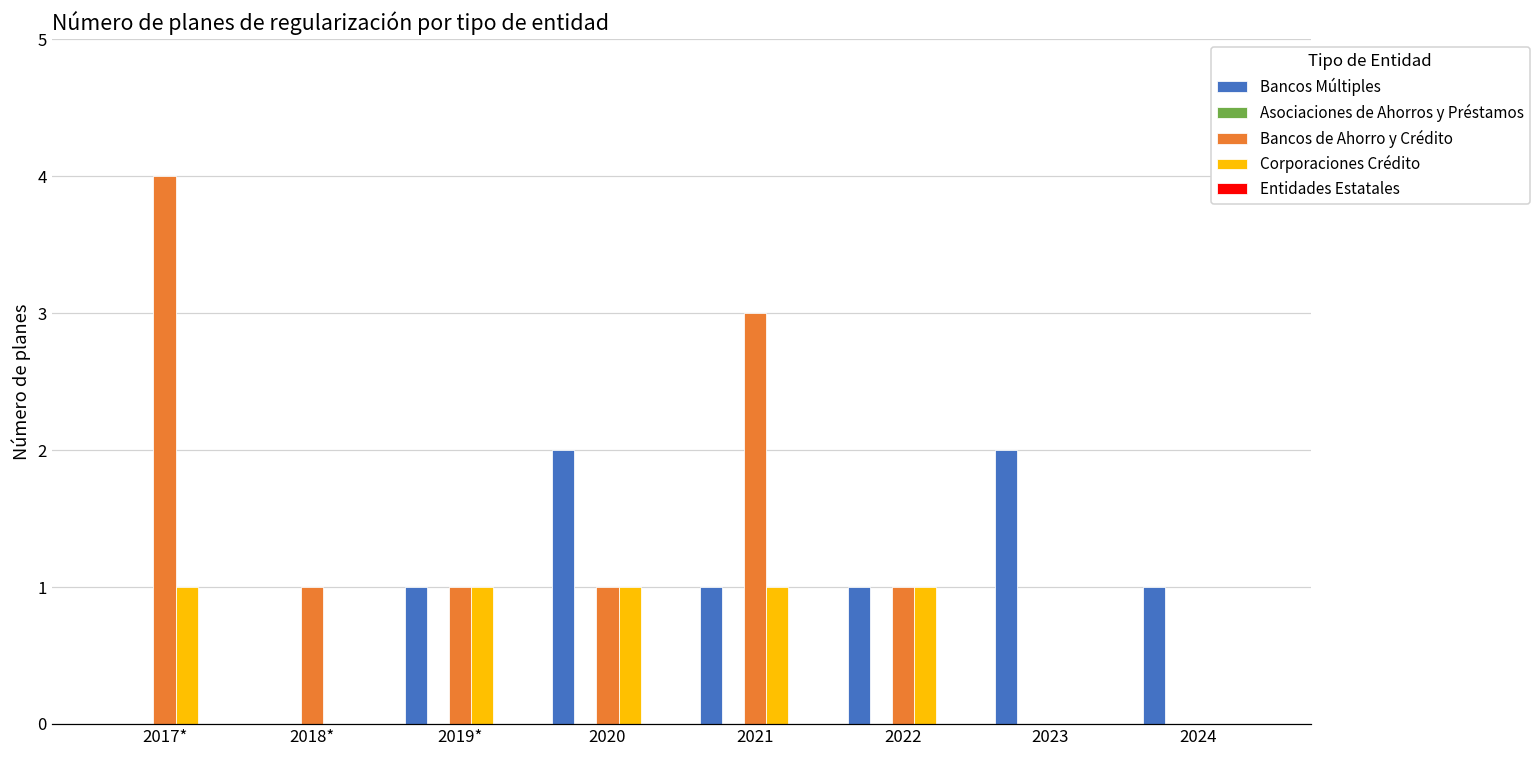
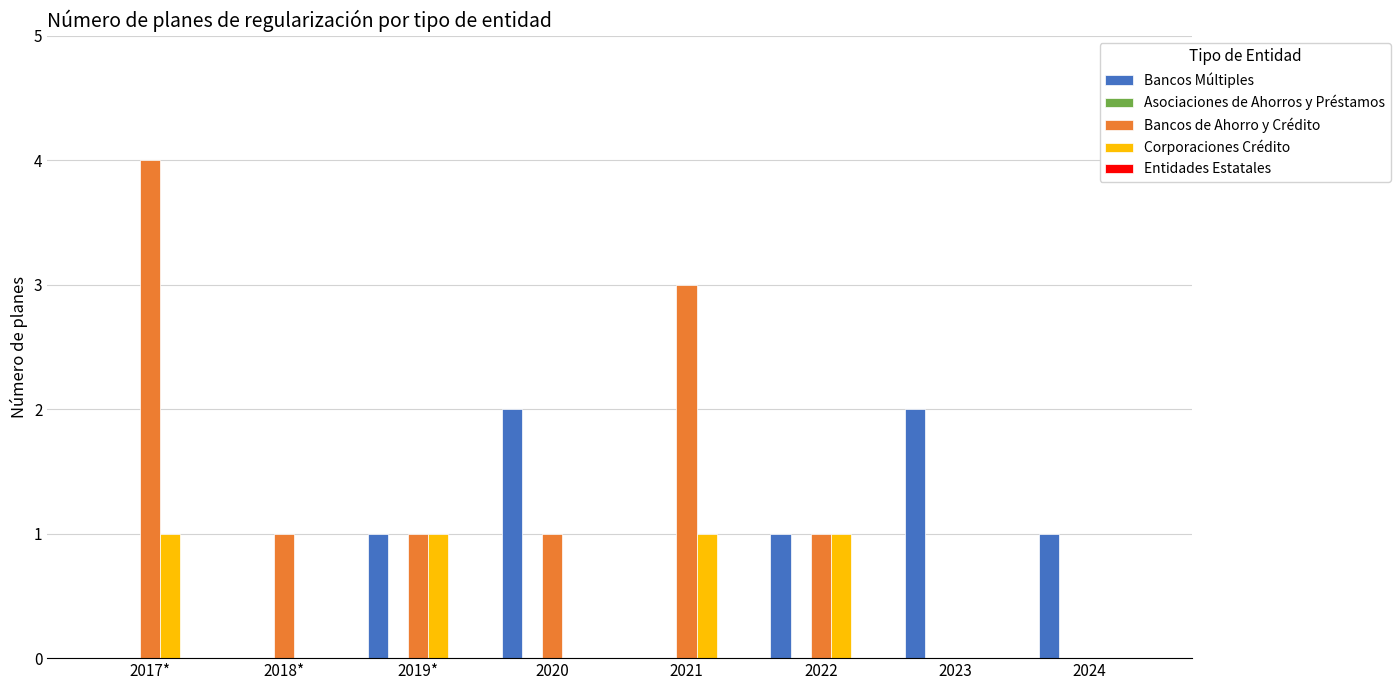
  {
    "Bancos Múltiples": {
      "2017*": 0,
      "2018*": 0,
      "2019*": 1,
      "2020": 2,
-     "2021": 1,
+     "2021": 0,
      "2022": 1,
      "2023": 2,
      "2024": 1
    },
    "Asociaciones de Ahorros y Préstamos": {
      "2017*": 0,
      "2018*": 0,
      "2019*": 0,
      "2020": 0,
      "2021": 0,
      "2022": 0,
      "2023": 0,
      "2024": 0
    },
    "Bancos de Ahorro y Crédito": {
      "2017*": 4,
      "2018*": 1,
      "2019*": 1,
      "2020": 1,
      "2021": 3,
      "2022": 1,
      "2023": 0,
      "2024": 0
    },
    "Corporaciones Crédito": {
      "2017*": 1,
      "2018*": 0,
      "2019*": 1,
-     "2020": 1,
+     "2020": 0,
      "2021": 1,
      "2022": 1,
      "2023": 0,
      "2024": 0
    },
    "Entidades Estatales": {
      "2017*": 0,
      "2018*": 0,
      "2019*": 0,
      "2020": 0,
      "2021": 0,
      "2022": 0,
      "2023": 0,
      "2024": 0
    }
  }
